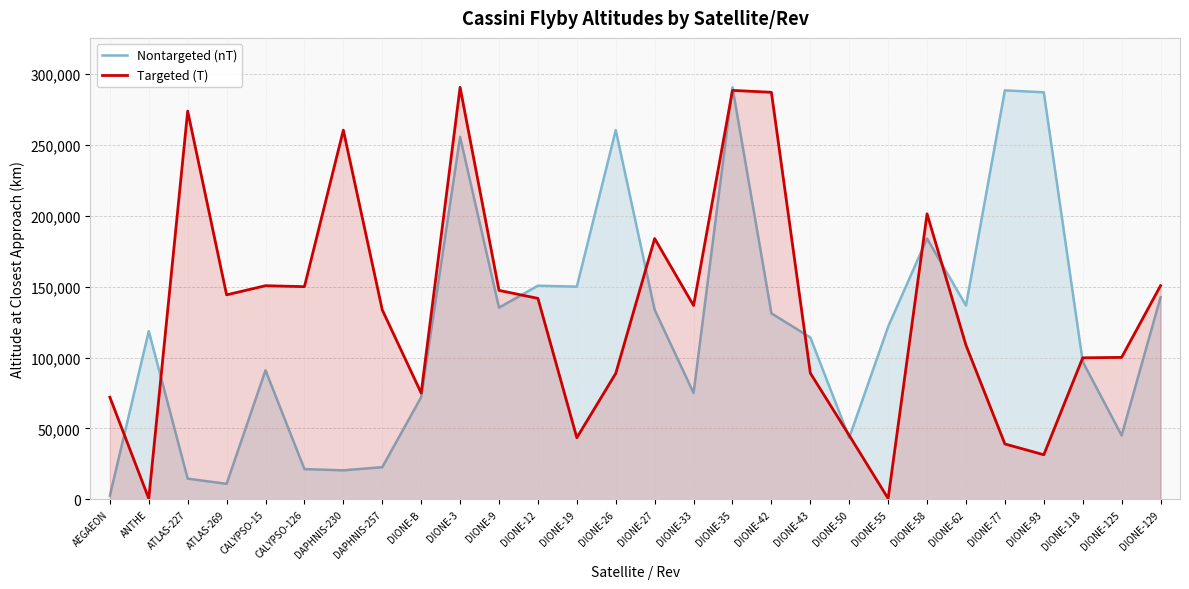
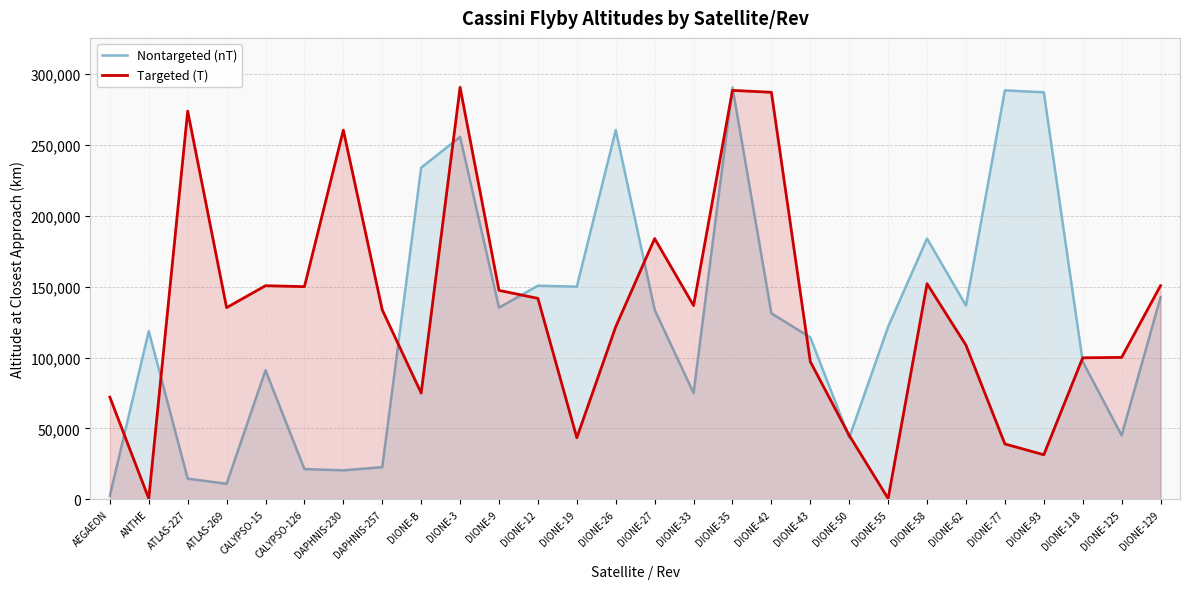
  {
    "Nontargeted (nT)": {
      "AEGAEON": "3,000",
      "ANTHE": "119,000",
      "ATLAS-227": "15,000",
      "ATLAS-269": "11,000",
      "CALYPSO-15": "91,000",
      "CALYPSO-126": "21,000",
      "DAPHNIS-230": "20,000",
      "DAPHNIS-257": "23,000",
-     "DIONE-B": "72,000",
+     "DIONE-B": "234,000",
      "DIONE-3": "256,000",
      "DIONE-9": "135,000",
      "DIONE-12": "151,000",
      "DIONE-19": "150,000",
      "DIONE-26": "261,000",
      "DIONE-27": "134,000",
      "DIONE-33": "75,000",
      "DIONE-35": "291,000",
      "DIONE-42": "131,000",
      "DIONE-43": "114,000",
      "DIONE-55": "122,000",
      "DIONE-58": "184,000",
      "DIONE-62": "137,000",
      "DIONE-77": "289,000",
      "DIONE-93": "287,000",
      "DIONE-118": "97,000",
      "DIONE-125": "45,000",
      "DIONE-129": "143,000"
    },
    "Targeted (T)": {
      "AEGAEON": "72,000",
      "ANTHE": "0",
      "ATLAS-227": "274,000",
-     "ATLAS-269": "144,000",
+     "ATLAS-269": "135,000",
      "CALYPSO-15": "151,000",
      "CALYPSO-126": "150,000",
      "DAPHNIS-230": "261,000",
      "DAPHNIS-257": "134,000",
      "DIONE-B": "75,000",
      "DIONE-3": "291,000",
      "DIONE-9": "147,000",
      "DIONE-12": "142,000",
      "DIONE-19": "43,000",
-     "DIONE-26": "89,000",
+     "DIONE-26": "122,000",
      "DIONE-27": "184,000",
      "DIONE-33": "137,000",
      "DIONE-35": "289,000",
      "DIONE-42": "287,000",
-     "DIONE-43": "89,000",
+     "DIONE-43": "97,000",
      "DIONE-55": "1,000",
-     "DIONE-58": "201,000",
+     "DIONE-58": "152,000",
      "DIONE-62": "109,000",
      "DIONE-77": "39,000",
      "DIONE-93": "31,000",
      "DIONE-118": "100,000",
      "DIONE-125": "100,000",
      "DIONE-129": "151,000"
    }
  }
